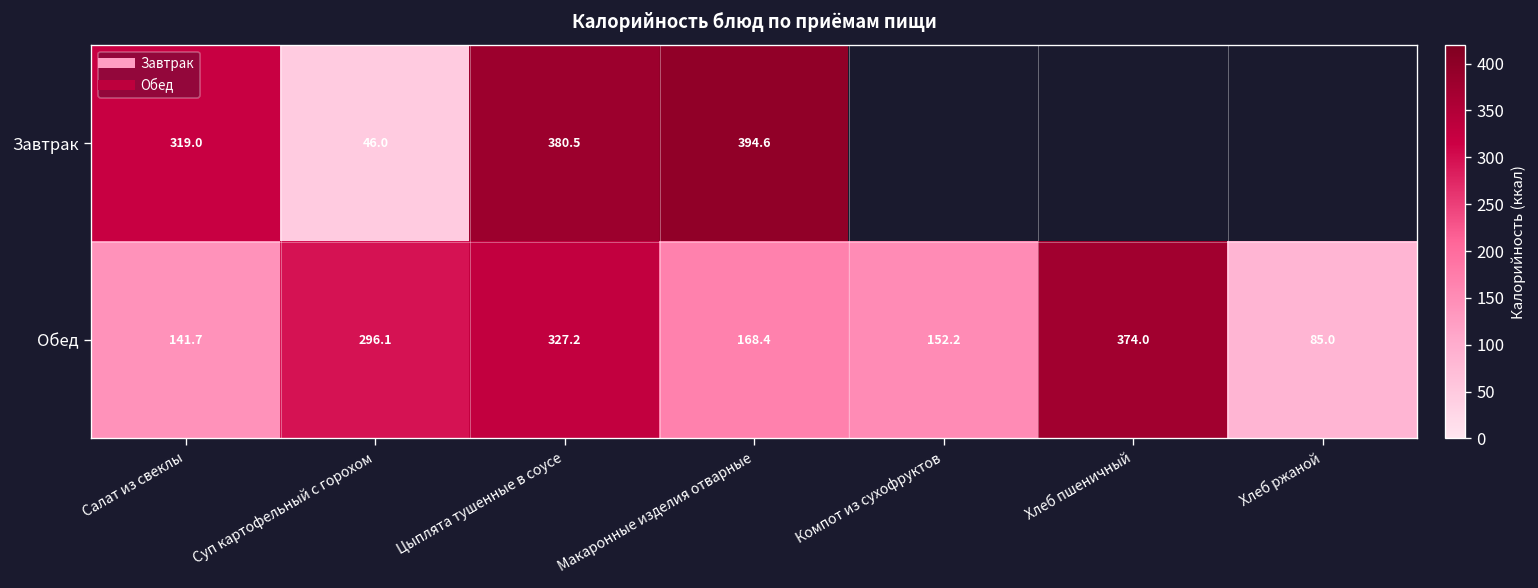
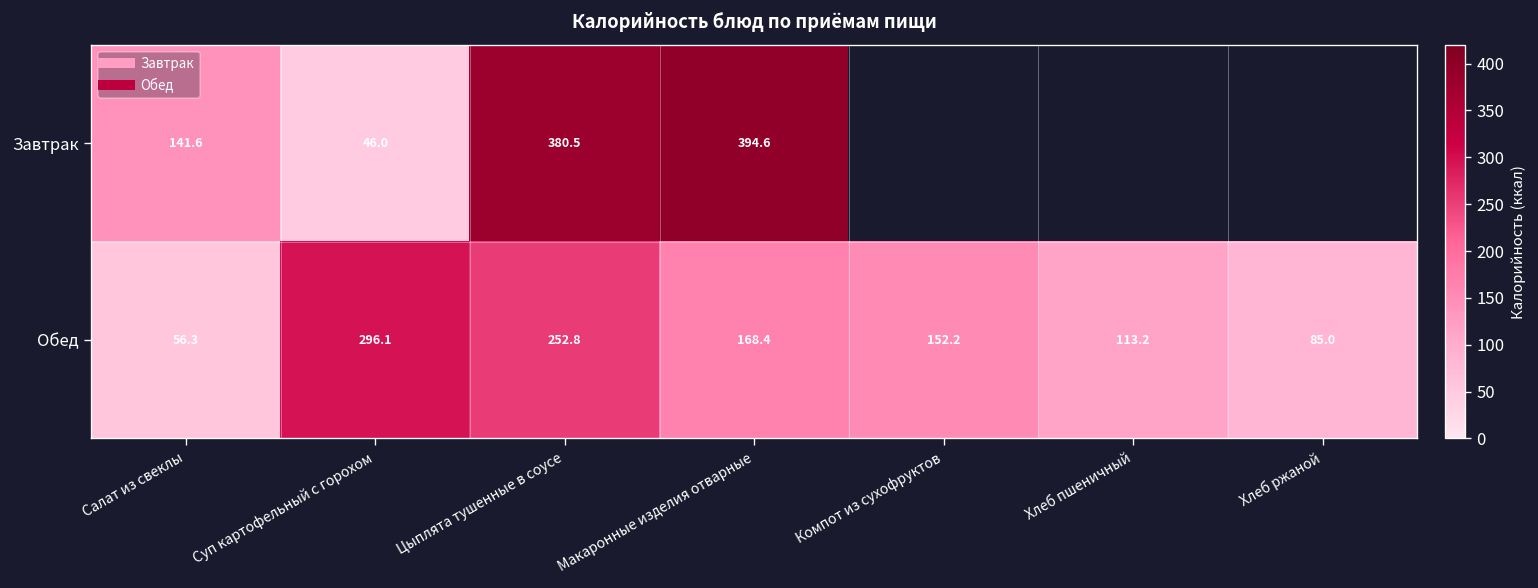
  {
    "Завтрак": {
-     "Салат из свеклы": 319.0,
+     "Салат из свеклы": 141.6,
      "Суп картофельный с горохом": 46.0,
      "Цыплята тушенные в соусе": 380.5,
      "Макаронные изделия отварные": 394.6
    },
    "Обед": {
-     "Салат из свеклы": 141.7,
+     "Салат из свеклы": 56.3,
      "Суп картофельный с горохом": 296.1,
-     "Цыплята тушенные в соусе": 327.2,
+     "Цыплята тушенные в соусе": 252.8,
      "Макаронные изделия отварные": 168.4,
      "Компот из сухофруктов": 152.2,
-     "Хлеб пшеничный": 374.0,
+     "Хлеб пшеничный": 113.2,
      "Хлеб ржаной": 85.0
    }
  }
